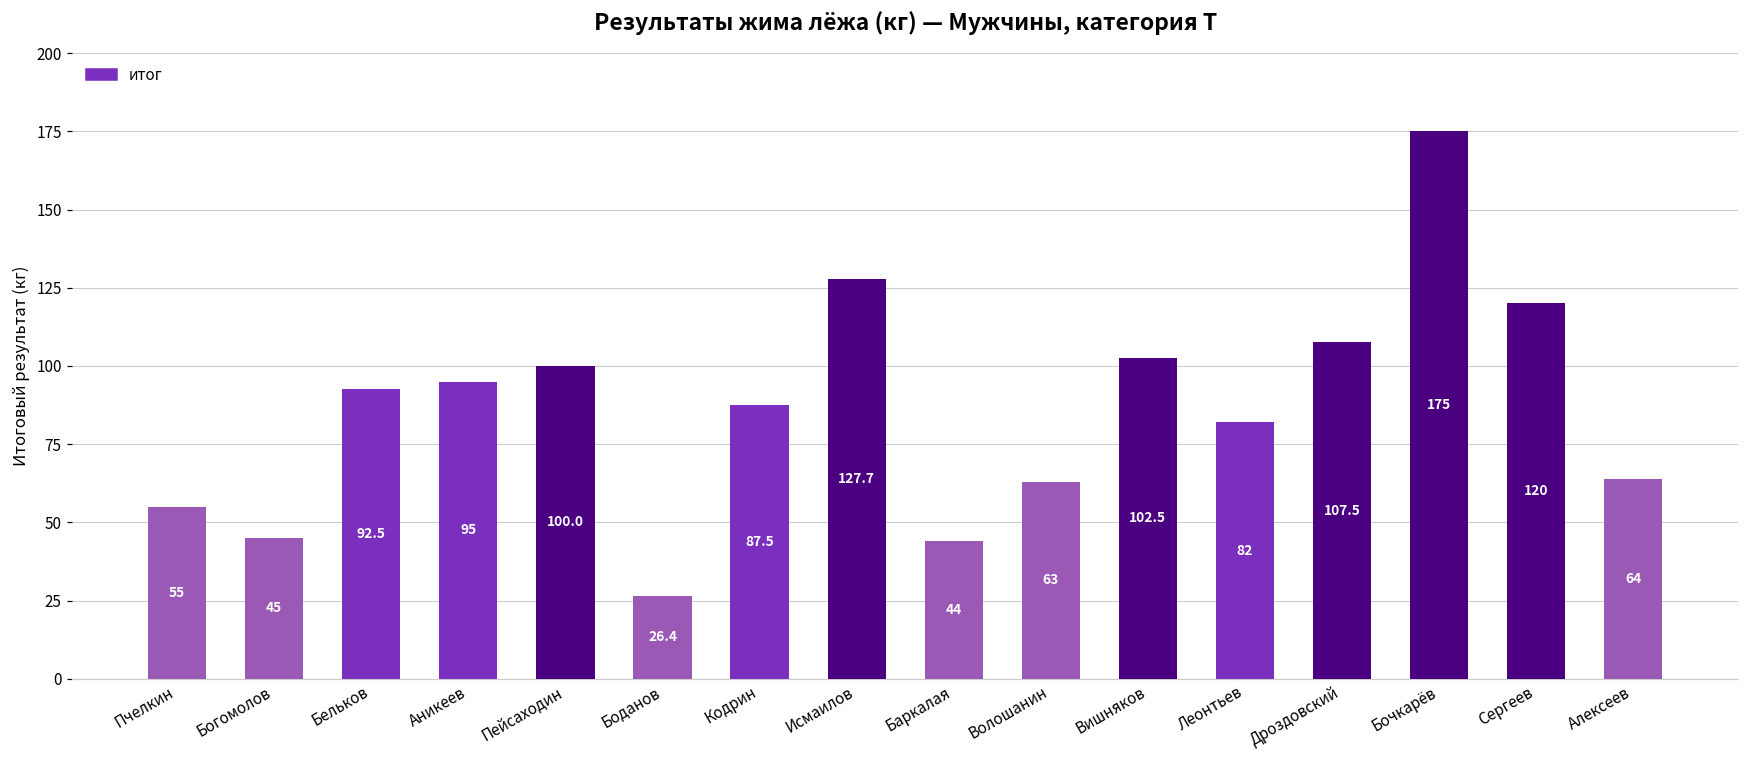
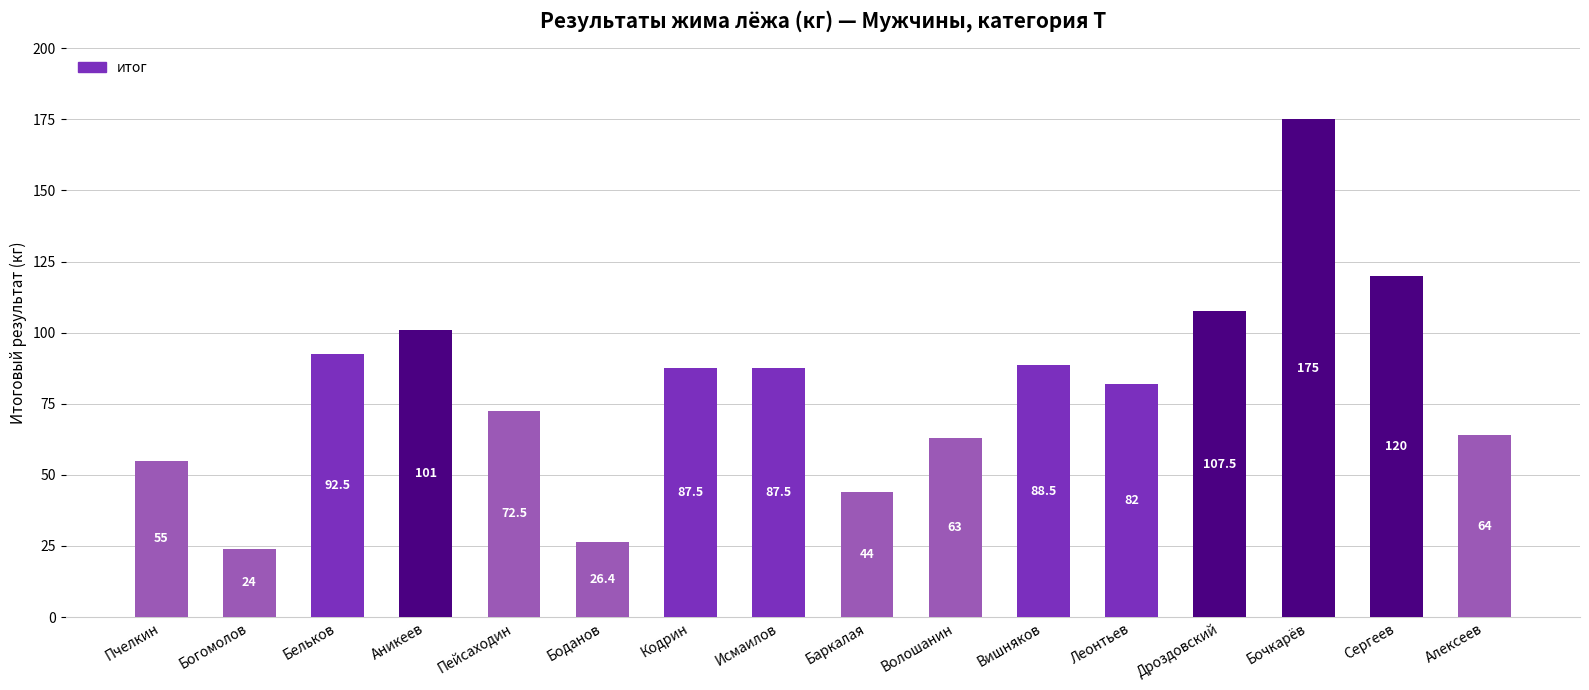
  {
    "Пчелкин": 55,
-   "Богомолов": 45,
+   "Богомолов": 24,
    "Бельков": 92.5,
-   "Аникеев": 95,
-   "Пейсаходин": 100.0,
+   "Аникеев": 101,
+   "Пейсаходин": 72.5,
    "Боданов": 26.4,
    "Кодрин": 87.5,
-   "Исмаилов": 127.7,
+   "Исмаилов": 87.5,
    "Баркалая": 44,
    "Волошанин": 63,
-   "Вишняков": 102.5,
+   "Вишняков": 88.5,
    "Леонтьев": 82,
    "Дроздовский": 107.5,
    "Бочкарёв": 175,
    "Сергеев": 120,
    "Алексеев": 64
  }
